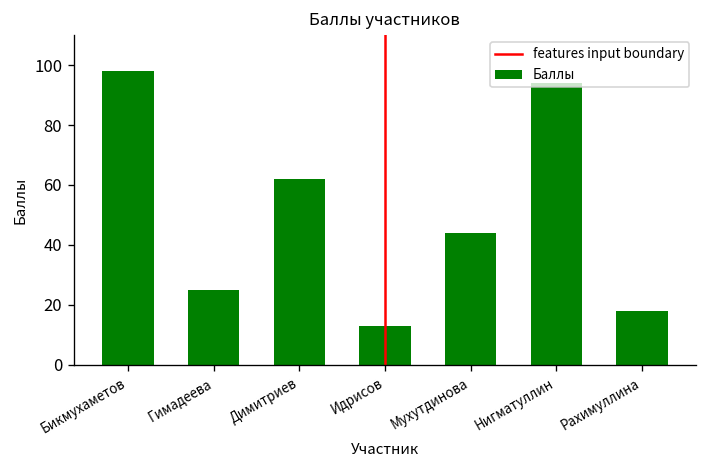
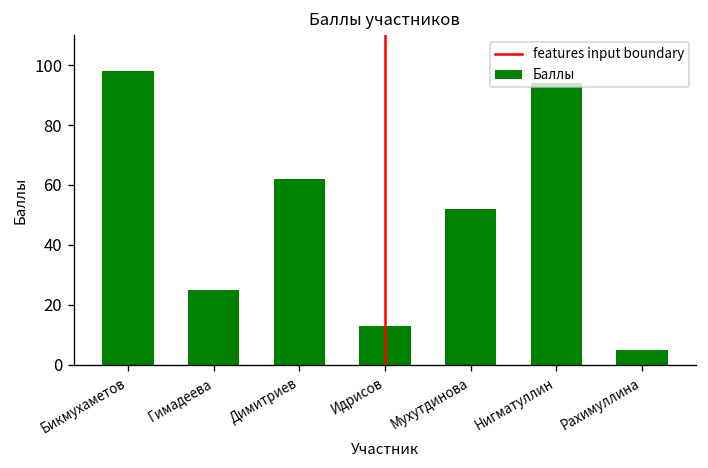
  {
    "Бикмухаметов": 98,
    "Гимадеева": 25,
    "Димитриев": 62,
    "Идрисов": 13,
-   "Мухутдинова": 44,
-   "Рахимуллина": 18
+   "Мухутдинова": 52,
+   "Рахимуллина": 5
  }
